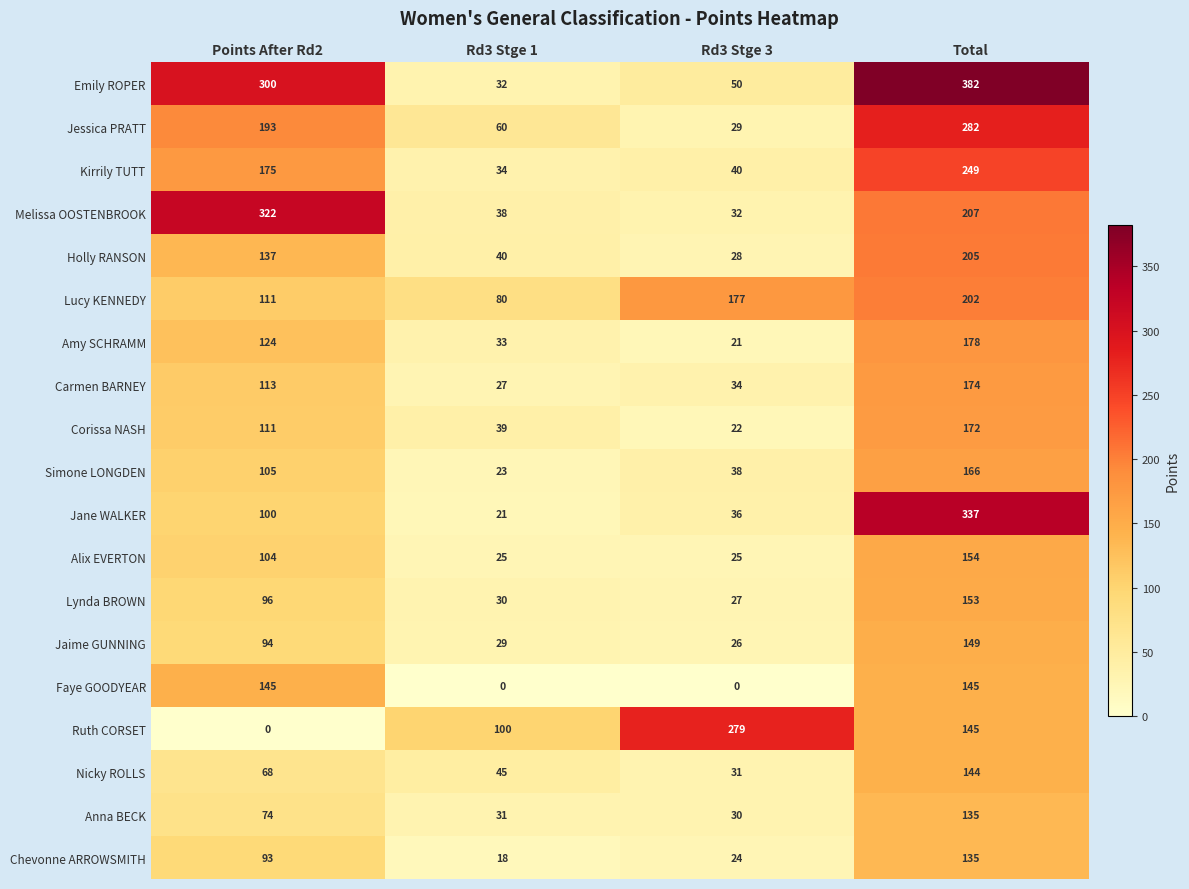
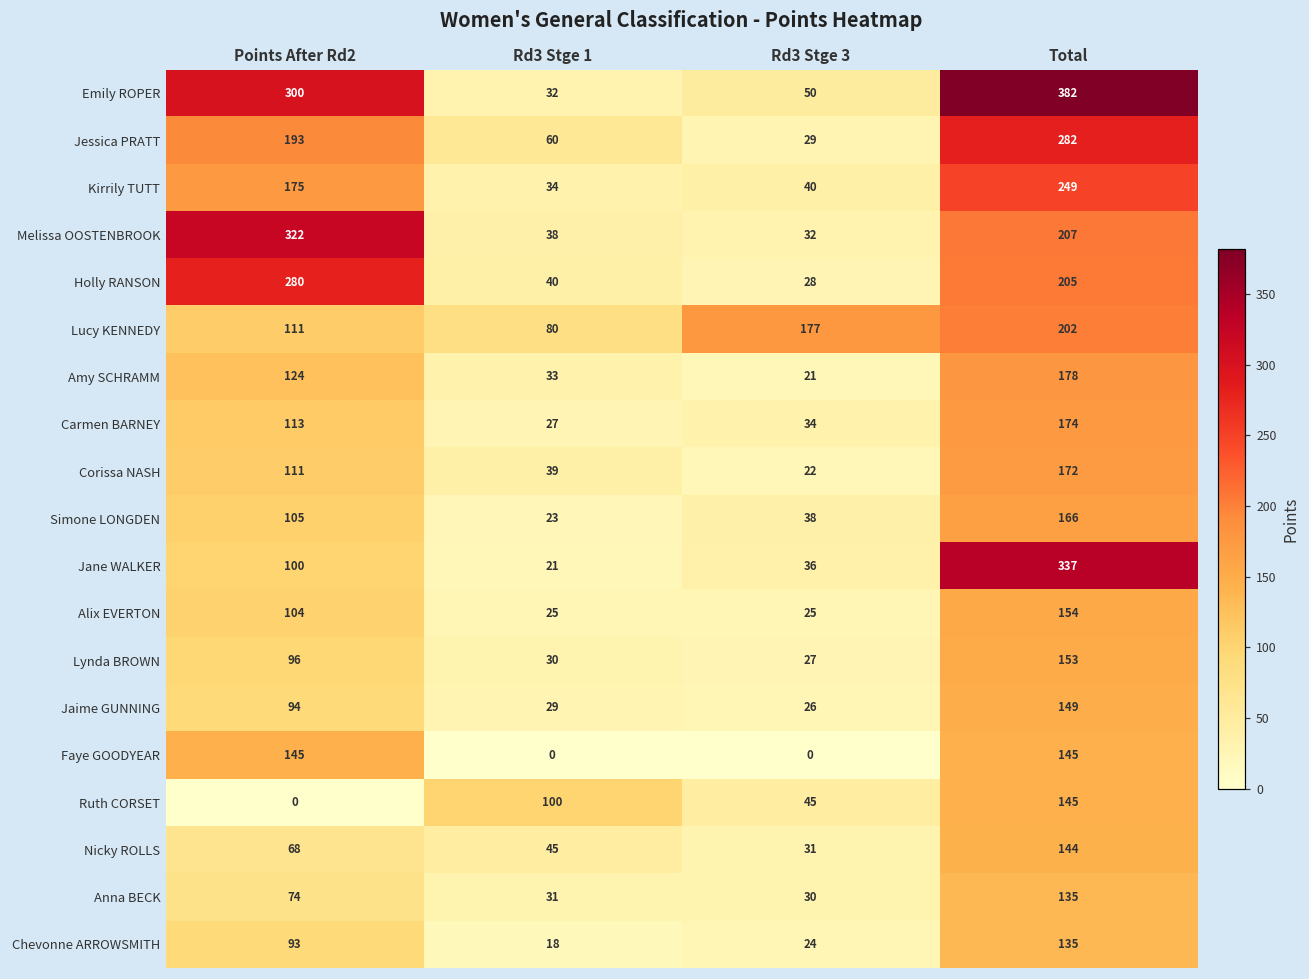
  {
    "Emily ROPER": {
      "Points After Rd2": 300,
      "Rd3 Stge 1": 32,
      "Rd3 Stge 3": 50,
      "Total": 382
    },
    "Jessica PRATT": {
      "Points After Rd2": 193,
      "Rd3 Stge 1": 60,
      "Rd3 Stge 3": 29,
      "Total": 282
    },
    "Kirrily TUTT": {
      "Points After Rd2": 175,
      "Rd3 Stge 1": 34,
      "Rd3 Stge 3": 40,
      "Total": 249
    },
    "Melissa OOSTENBROOK": {
      "Points After Rd2": 322,
      "Rd3 Stge 1": 38,
      "Rd3 Stge 3": 32,
      "Total": 207
    },
    "Holly RANSON": {
-     "Points After Rd2": 137,
+     "Points After Rd2": 280,
      "Rd3 Stge 1": 40,
      "Rd3 Stge 3": 28,
      "Total": 205
    },
    "Lucy KENNEDY": {
      "Points After Rd2": 111,
      "Rd3 Stge 1": 80,
      "Rd3 Stge 3": 177,
      "Total": 202
    },
    "Amy SCHRAMM": {
      "Points After Rd2": 124,
      "Rd3 Stge 1": 33,
      "Rd3 Stge 3": 21,
      "Total": 178
    },
    "Carmen BARNEY": {
      "Points After Rd2": 113,
      "Rd3 Stge 1": 27,
      "Rd3 Stge 3": 34,
      "Total": 174
    },
    "Corissa NASH": {
      "Points After Rd2": 111,
      "Rd3 Stge 1": 39,
      "Rd3 Stge 3": 22,
      "Total": 172
    },
    "Simone LONGDEN": {
      "Points After Rd2": 105,
      "Rd3 Stge 1": 23,
      "Rd3 Stge 3": 38,
      "Total": 166
    },
    "Jane WALKER": {
      "Points After Rd2": 100,
      "Rd3 Stge 1": 21,
      "Rd3 Stge 3": 36,
      "Total": 337
    },
    "Alix EVERTON": {
      "Points After Rd2": 104,
      "Rd3 Stge 1": 25,
      "Rd3 Stge 3": 25,
      "Total": 154
    },
    "Lynda BROWN": {
      "Points After Rd2": 96,
      "Rd3 Stge 1": 30,
      "Rd3 Stge 3": 27,
      "Total": 153
    },
    "Jaime GUNNING": {
      "Points After Rd2": 94,
      "Rd3 Stge 1": 29,
      "Rd3 Stge 3": 26,
      "Total": 149
    },
    "Faye GOODYEAR": {
      "Points After Rd2": 145,
      "Rd3 Stge 1": 0,
      "Rd3 Stge 3": 0,
      "Total": 145
    },
    "Ruth CORSET": {
      "Points After Rd2": 0,
      "Rd3 Stge 1": 100,
-     "Rd3 Stge 3": 279,
+     "Rd3 Stge 3": 45,
      "Total": 145
    },
    "Nicky ROLLS": {
      "Points After Rd2": 68,
      "Rd3 Stge 1": 45,
      "Rd3 Stge 3": 31,
      "Total": 144
    },
    "Anna BECK": {
      "Points After Rd2": 74,
      "Rd3 Stge 1": 31,
      "Rd3 Stge 3": 30,
      "Total": 135
    },
    "Chevonne ARROWSMITH": {
      "Points After Rd2": 93,
      "Rd3 Stge 1": 18,
      "Rd3 Stge 3": 24,
      "Total": 135
    }
  }
